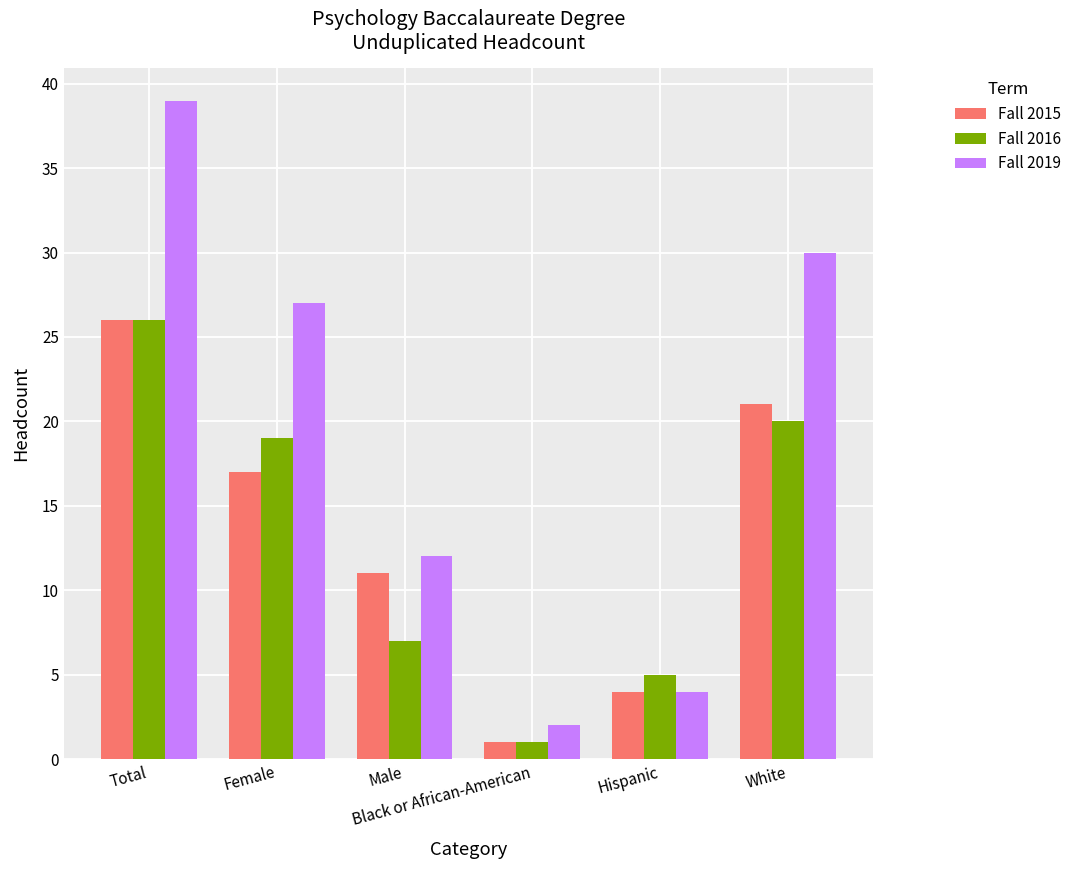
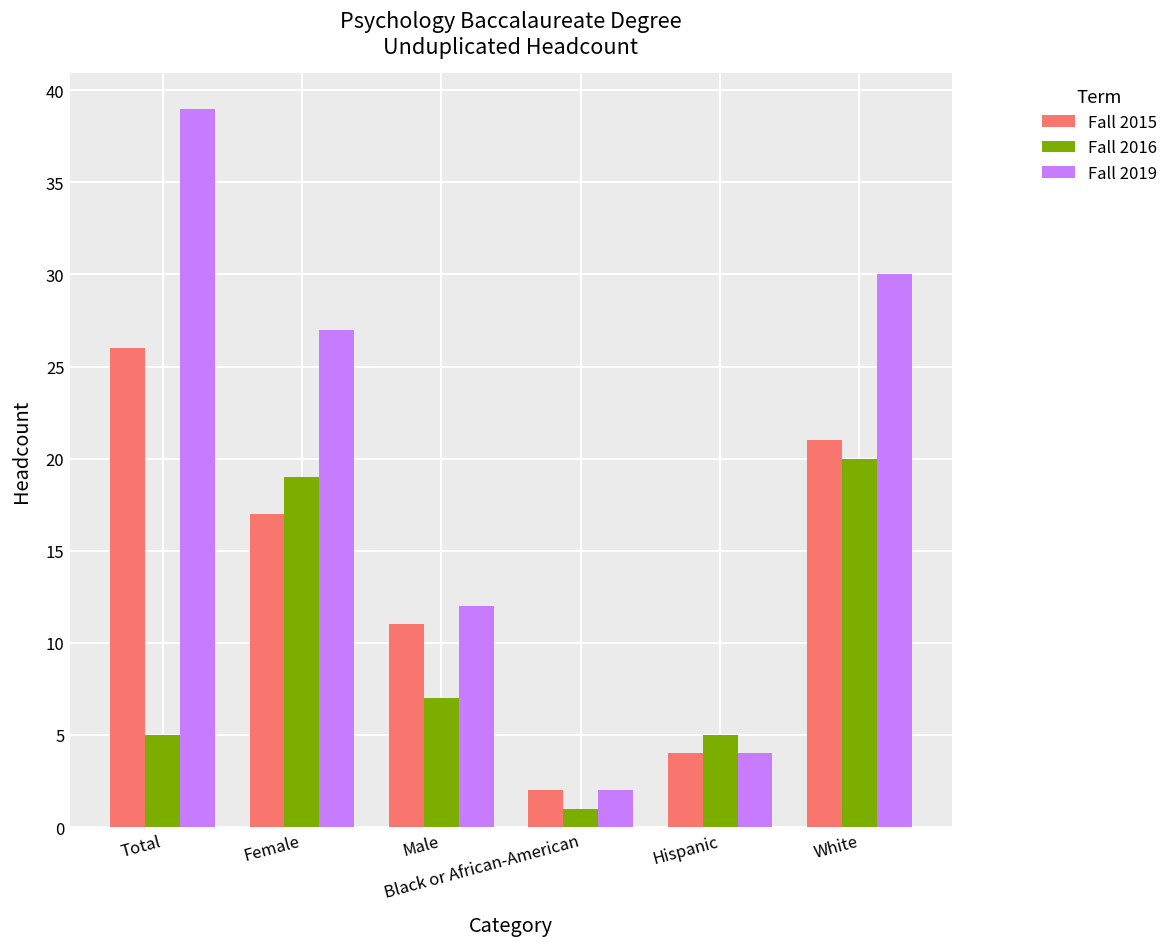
  {
    "Fall 2015": {
      "Total": 26,
      "Female": 17,
      "Male": 11,
-     "Black or African-American": 1,
+     "Black or African-American": 2,
      "Hispanic": 4,
      "White": 21
    },
    "Fall 2016": {
-     "Total": 26,
+     "Total": 5,
      "Female": 19,
      "Male": 7,
      "Black or African-American": 1,
      "Hispanic": 5,
      "White": 20
    },
    "Fall 2019": {
      "Total": 39,
      "Female": 27,
      "Male": 12,
      "Black or African-American": 2,
      "Hispanic": 4,
      "White": 30
    }
  }
